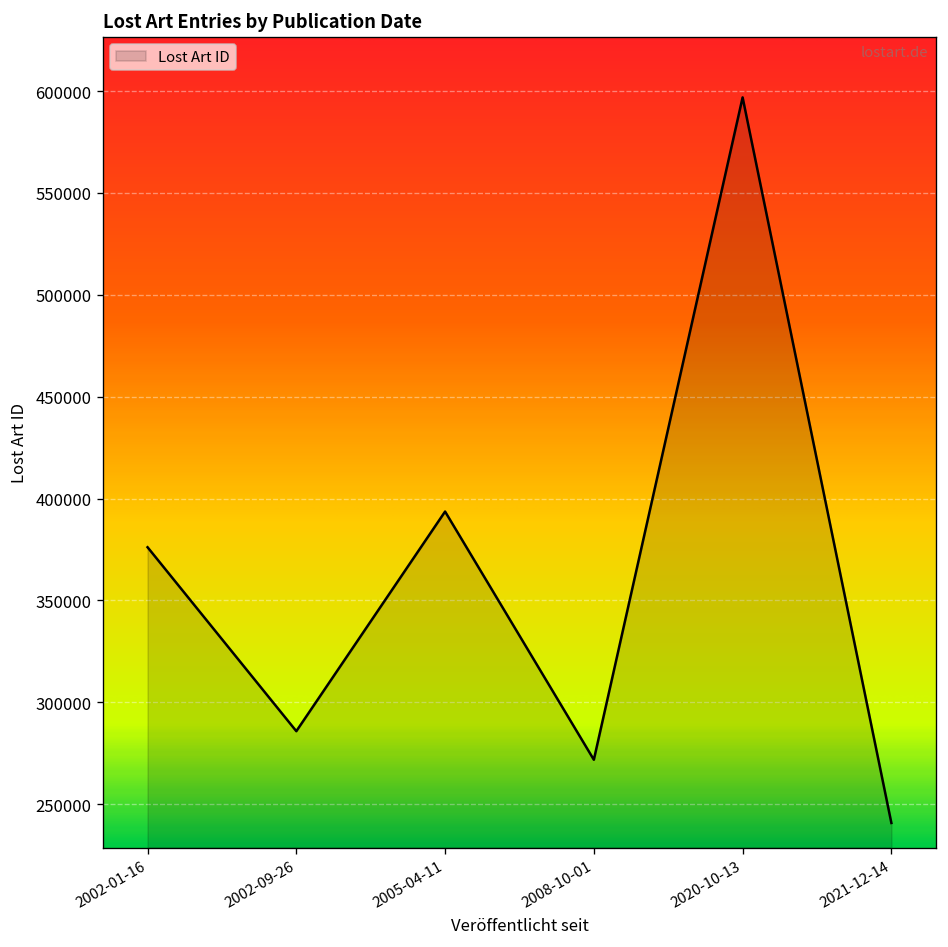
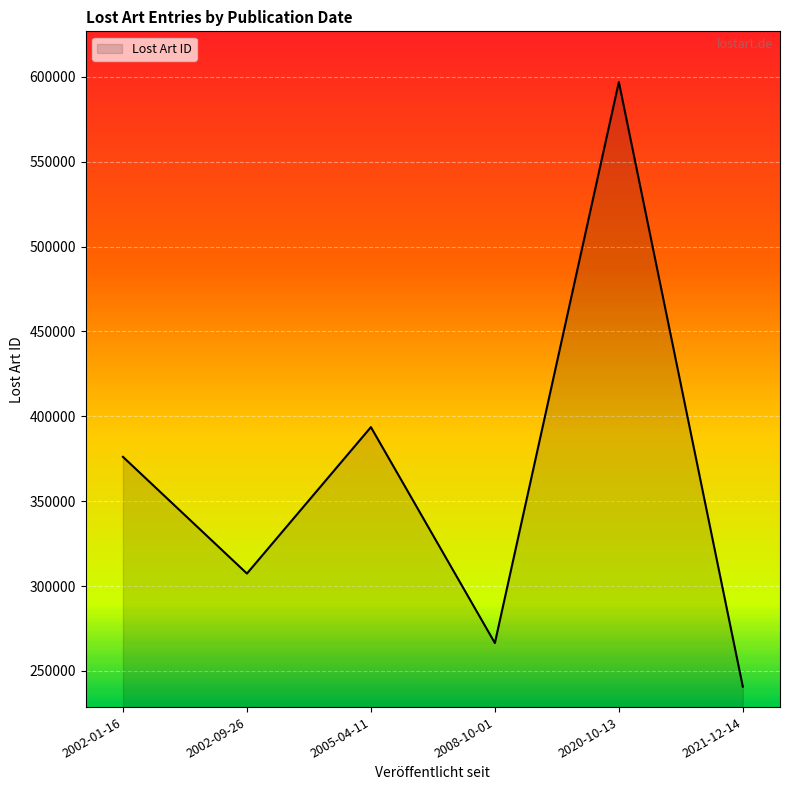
  {
    "2002-01-16": 376000,
-   "2002-09-26": 286000,
+   "2002-09-26": 307000,
    "2005-04-11": 394000,
-   "2008-10-01": 272000,
+   "2008-10-01": 266000,
    "2020-10-13": 597000,
    "2021-12-14": 241000
  }
